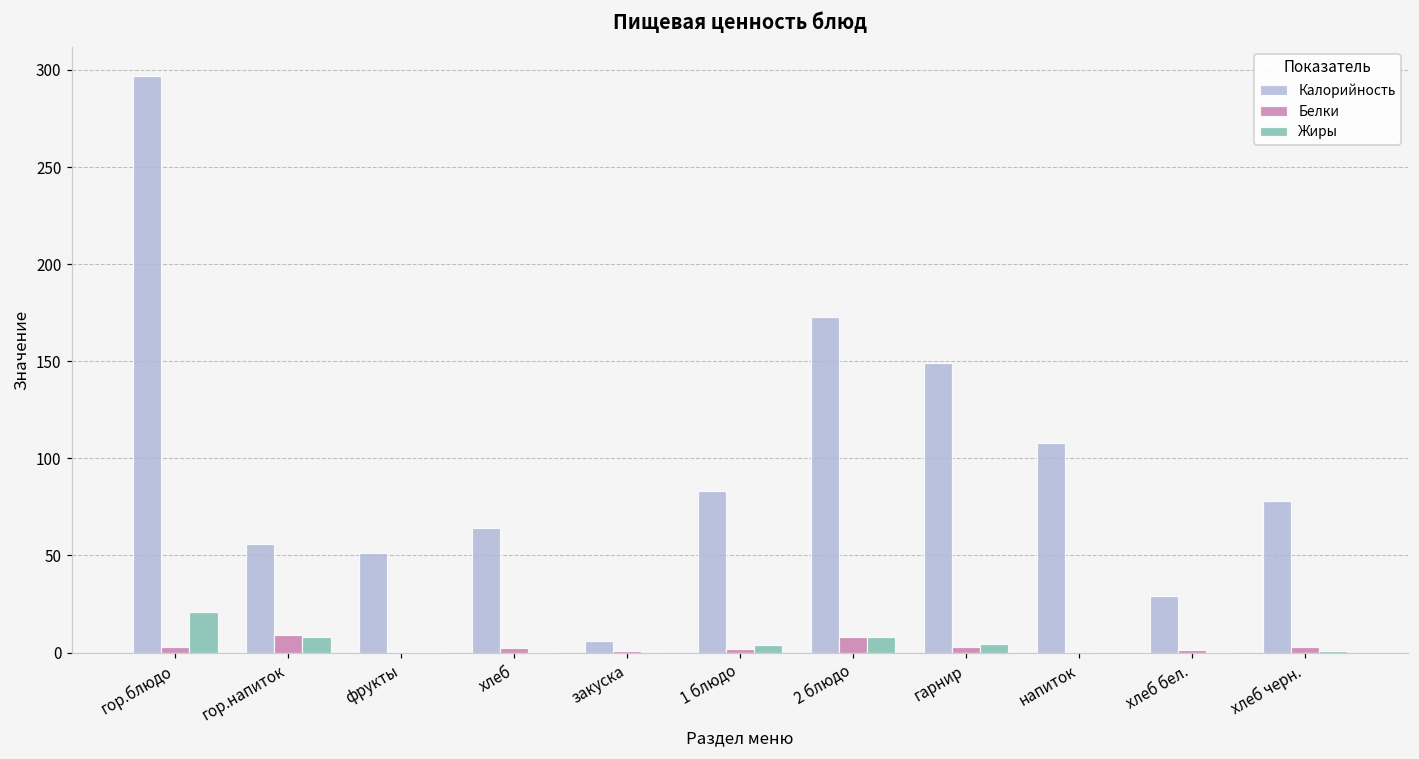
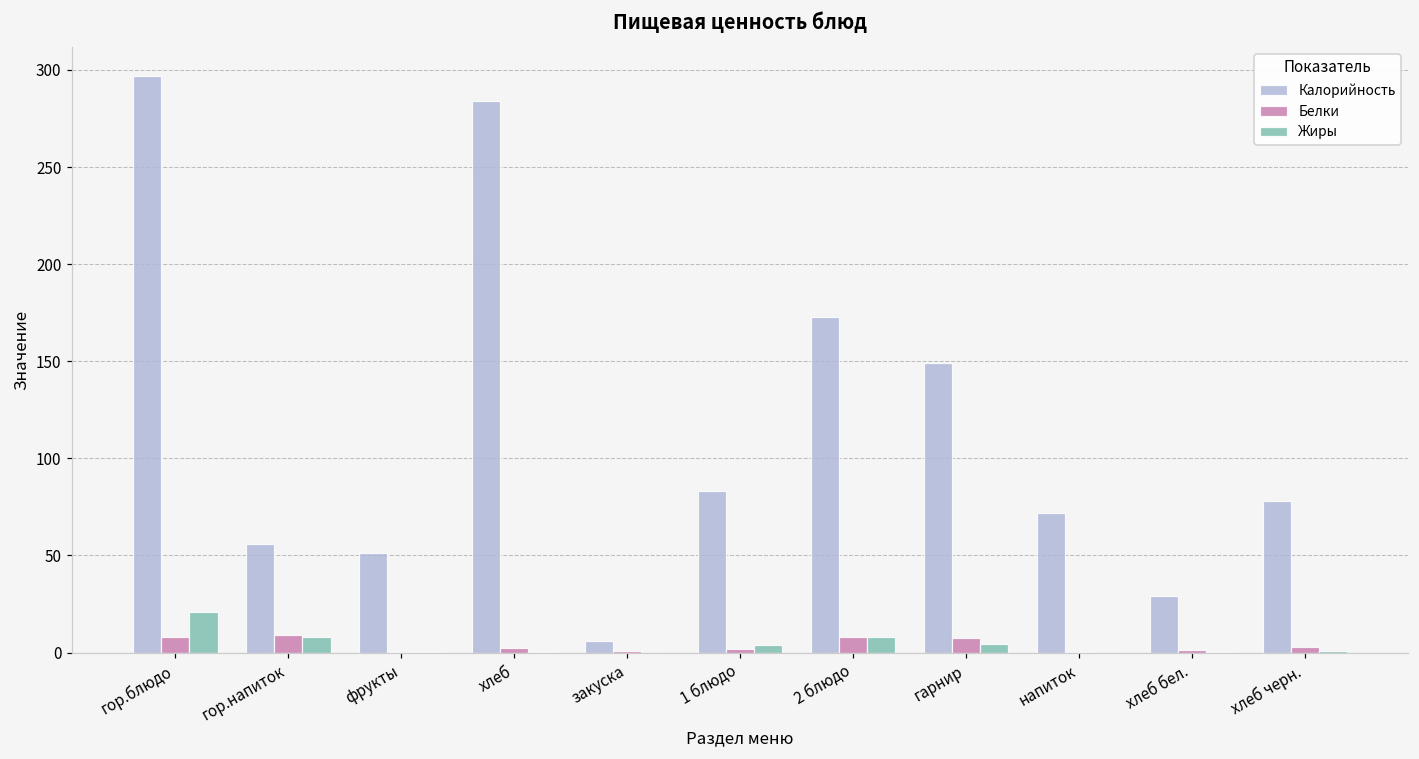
  {
    "Калорийность": {
      "гор.блюдо": 297,
      "гор.напиток": 56,
      "фрукты": 51,
-     "хлеб": 64,
+     "хлеб": 284,
      "закуска": 6,
      "1 блюдо": 83,
      "2 блюдо": 173,
      "гарнир": 149,
-     "напиток": 108,
+     "напиток": 72,
      "хлеб бел.": 29,
      "хлеб черн.": 78
    },
    "Белки": {
-     "гор.блюдо": 3,
+     "гор.блюдо": 8,
      "гор.напиток": 9,
      "хлеб": 2,
      "1 блюдо": 2,
      "2 блюдо": 8,
-     "гарнир": 3,
+     "гарнир": 8,
      "хлеб бел.": 2,
      "хлеб черн.": 3
    },
    "Жиры": {
      "гор.блюдо": 21,
      "гор.напиток": 8,
      "закуска": 0,
      "1 блюдо": 4,
      "2 блюдо": 8,
      "гарнир": 4,
      "напиток": 0
    }
  }
